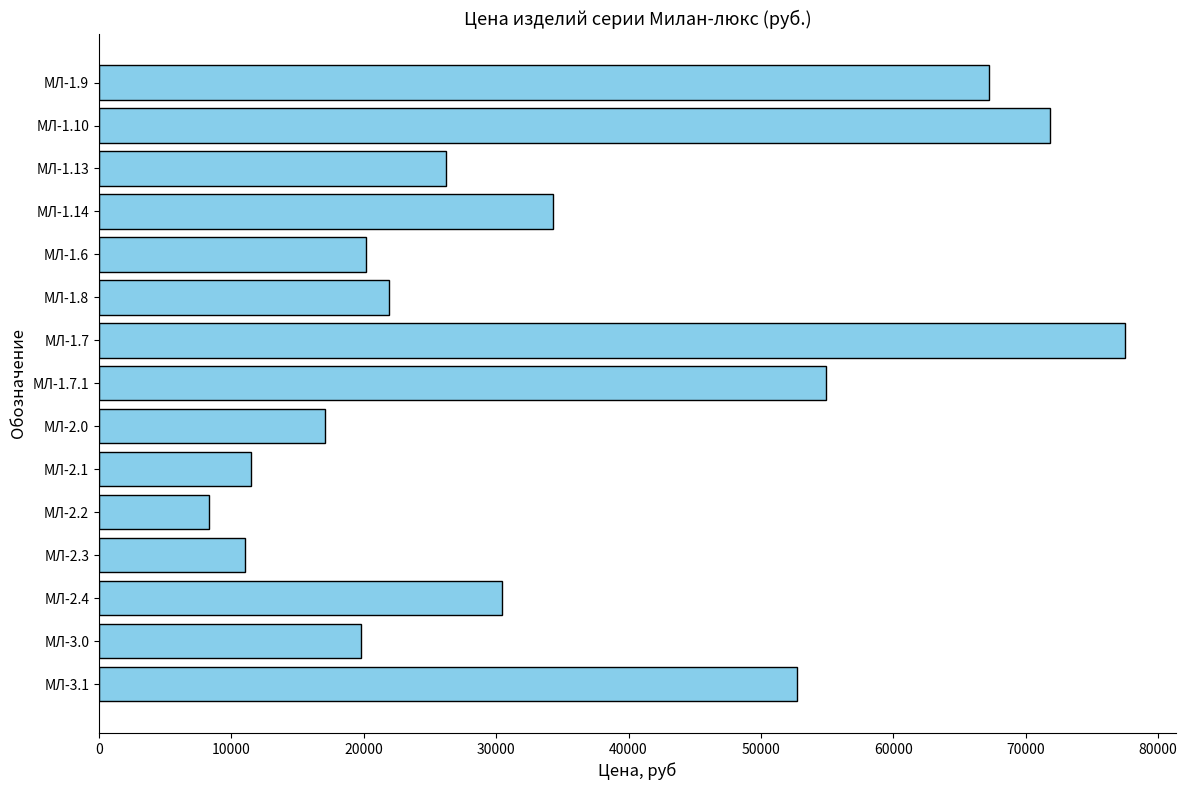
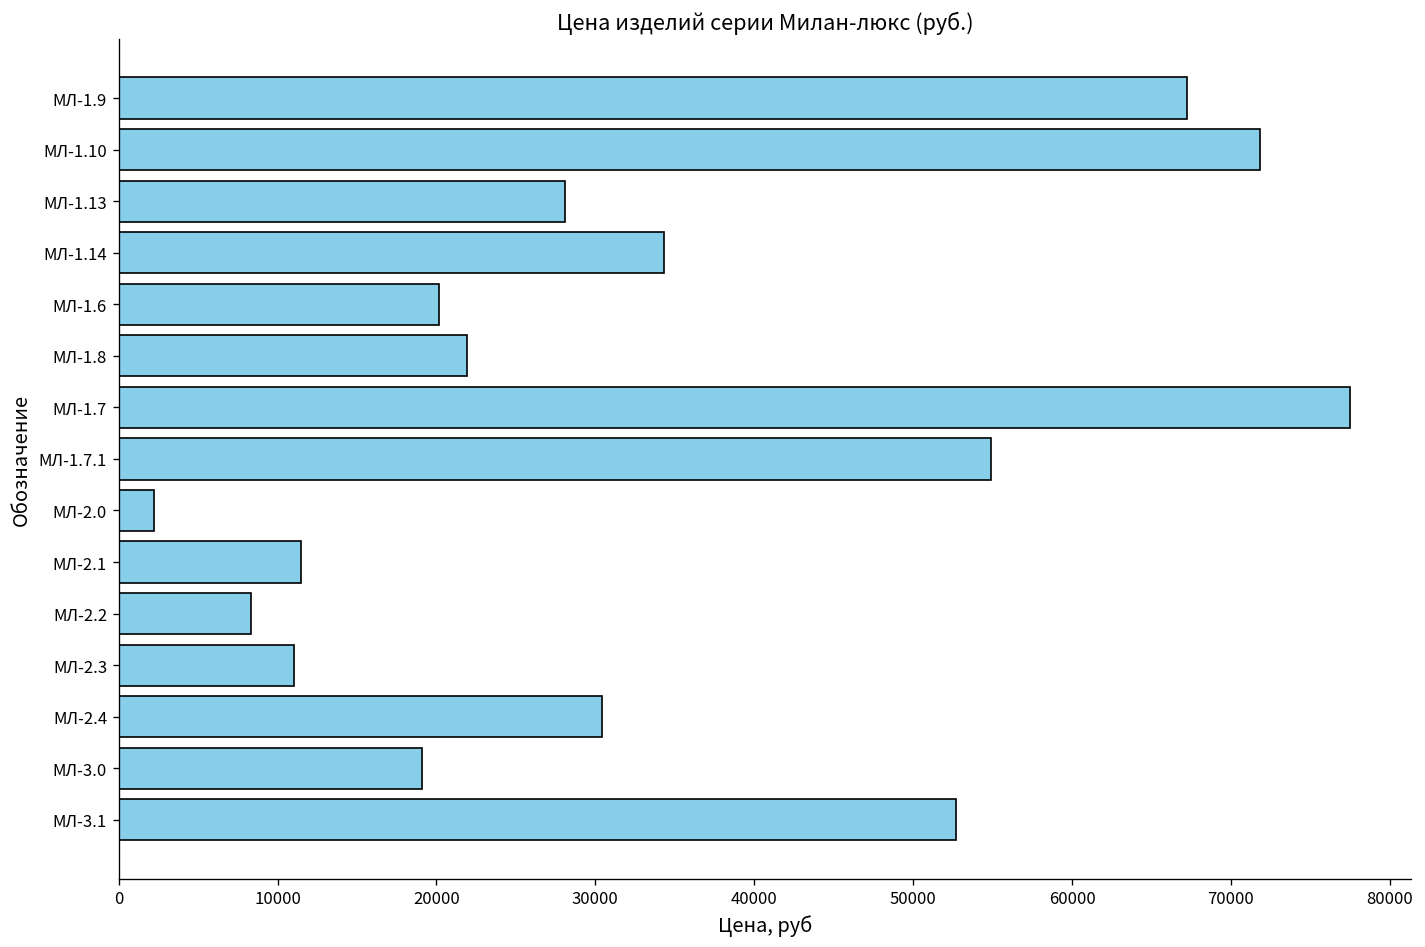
  {
    "МЛ-1.9": 67200,
    "МЛ-1.10": 71800,
-   "МЛ-1.13": 26200,
+   "МЛ-1.13": 28100,
    "МЛ-1.14": 34300,
    "МЛ-1.6": 20200,
    "МЛ-1.8": 21900,
    "МЛ-1.7": 77500,
    "МЛ-1.7.1": 54900,
-   "МЛ-2.0": 17100,
+   "МЛ-2.0": 2200,
    "МЛ-2.1": 11500,
    "МЛ-2.2": 8300,
    "МЛ-2.3": 11000,
    "МЛ-2.4": 30400,
-   "МЛ-3.0": 19800,
+   "МЛ-3.0": 19100,
    "МЛ-3.1": 52700
  }
